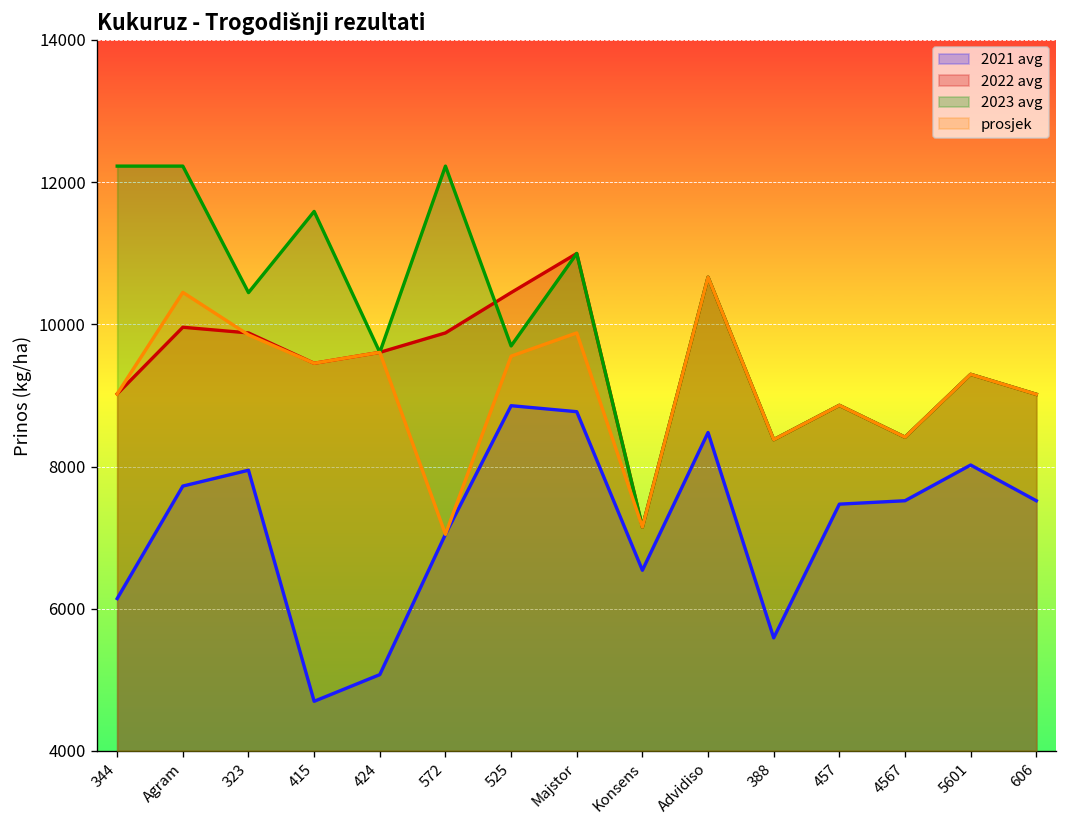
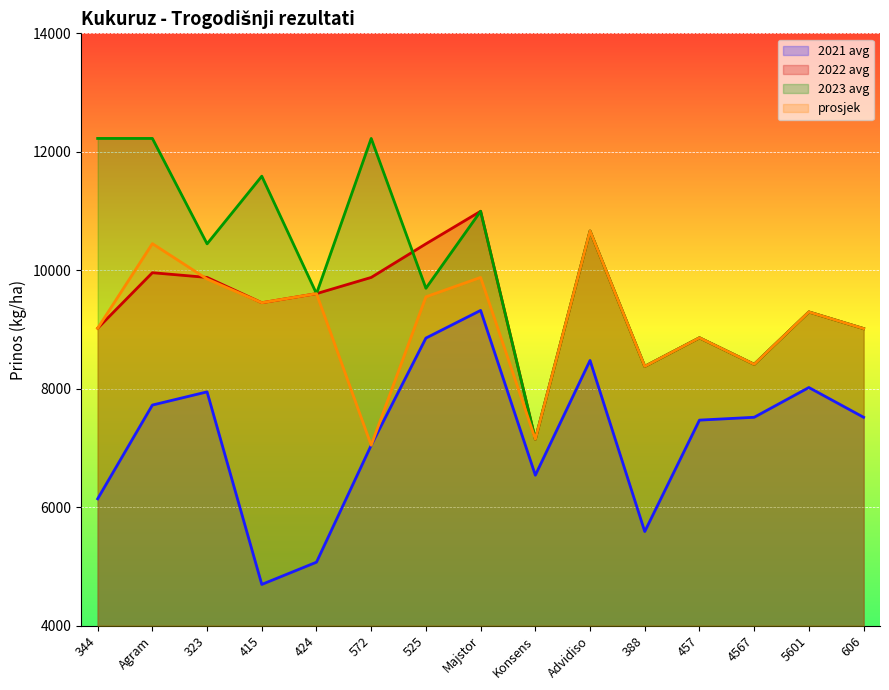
  {
    "2021 avg": {
      "344": 6100,
      "Agram": 7700,
      "323": 7900,
      "415": 4700,
      "424": 5100,
      "525": 8900,
-     "Majstor": 8800,
+     "Majstor": 9300,
      "Konsens": 6500,
      "Advidiso": 8500,
      "388": 5600,
      "457": 7500,
      "4567": 7500,
      "5601": 8000,
      "606": 7500
    },
    "2023 avg": {
      "344": 12200,
      "Agram": 12200,
      "323": 10400,
      "415": 11600,
      "572": 12200,
      "525": 9700
    }
  }
